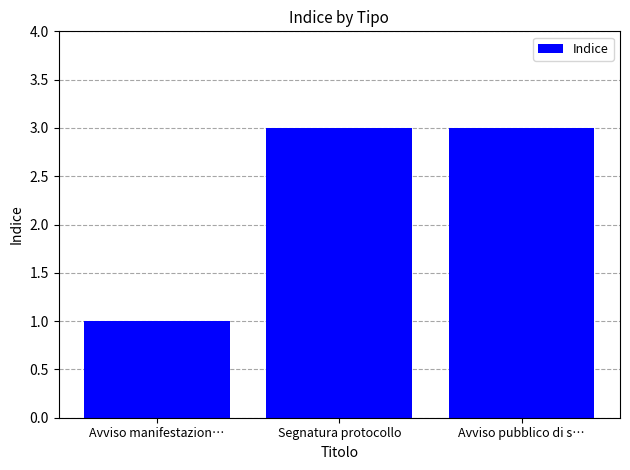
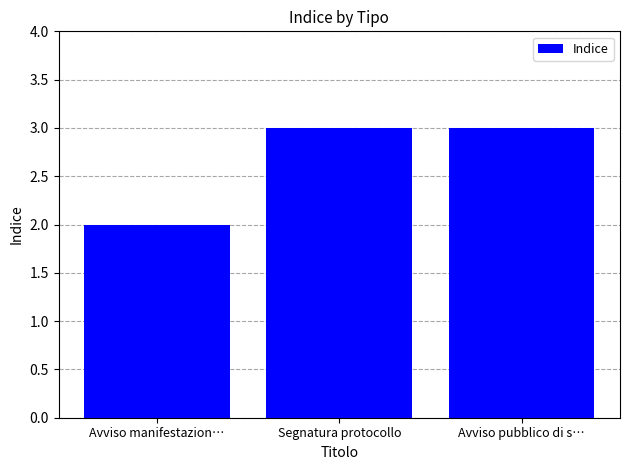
  {
-   "Avviso manifestazion…": 1,
+   "Avviso manifestazion…": 2,
    "Segnatura protocollo": 3,
    "Avviso pubblico di s…": 3
  }
